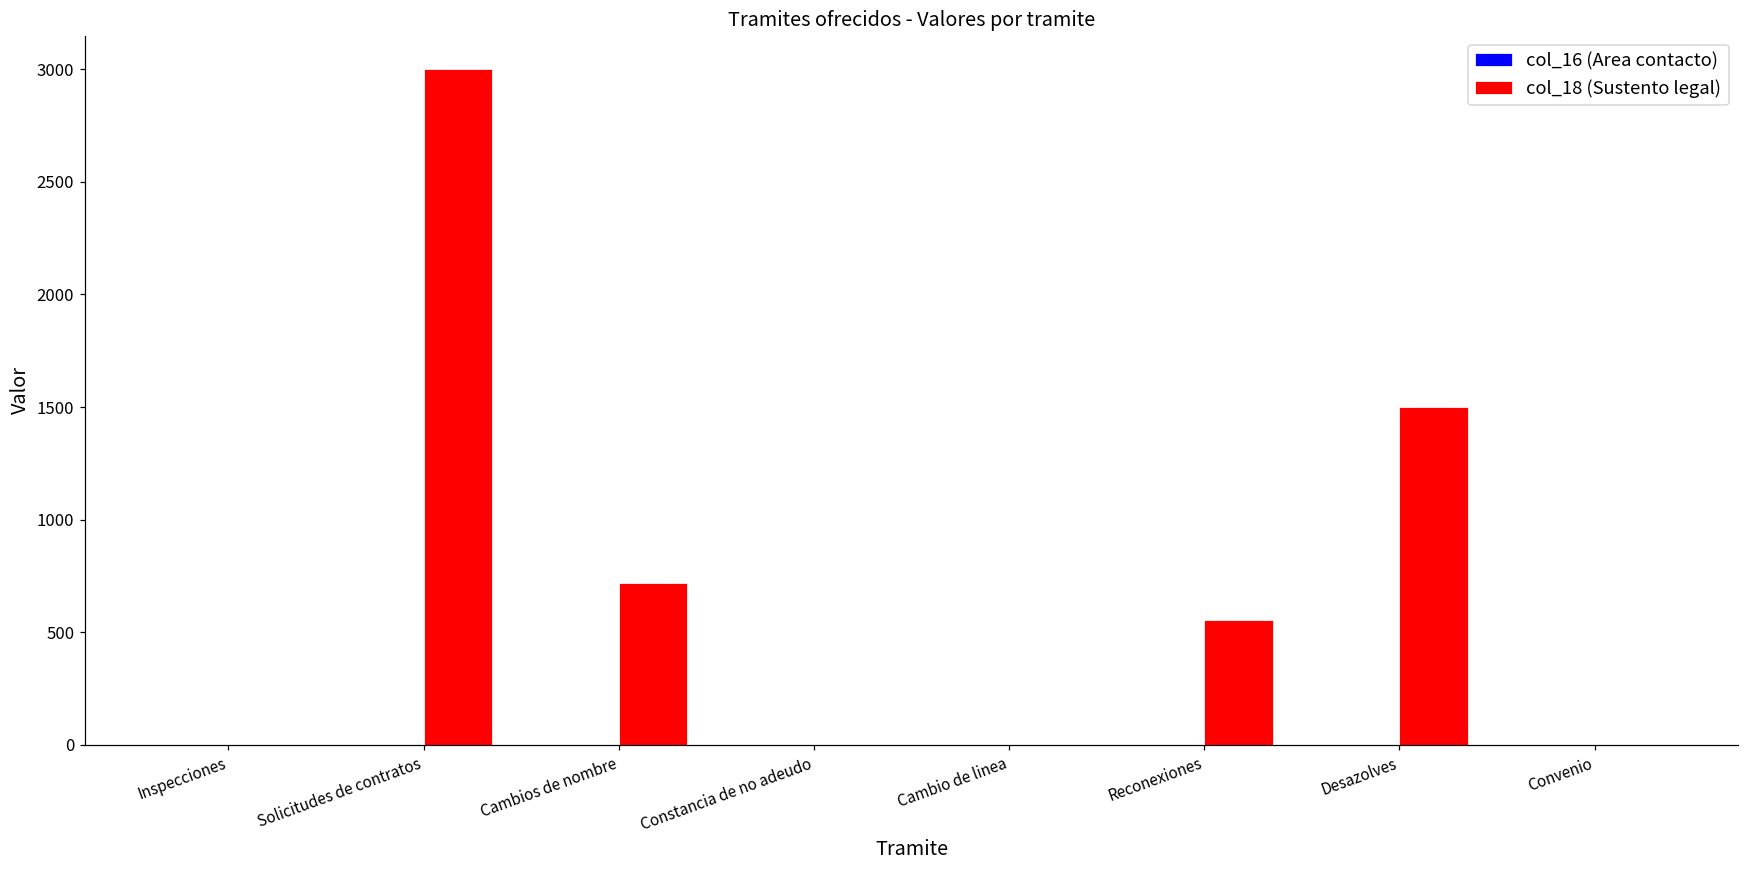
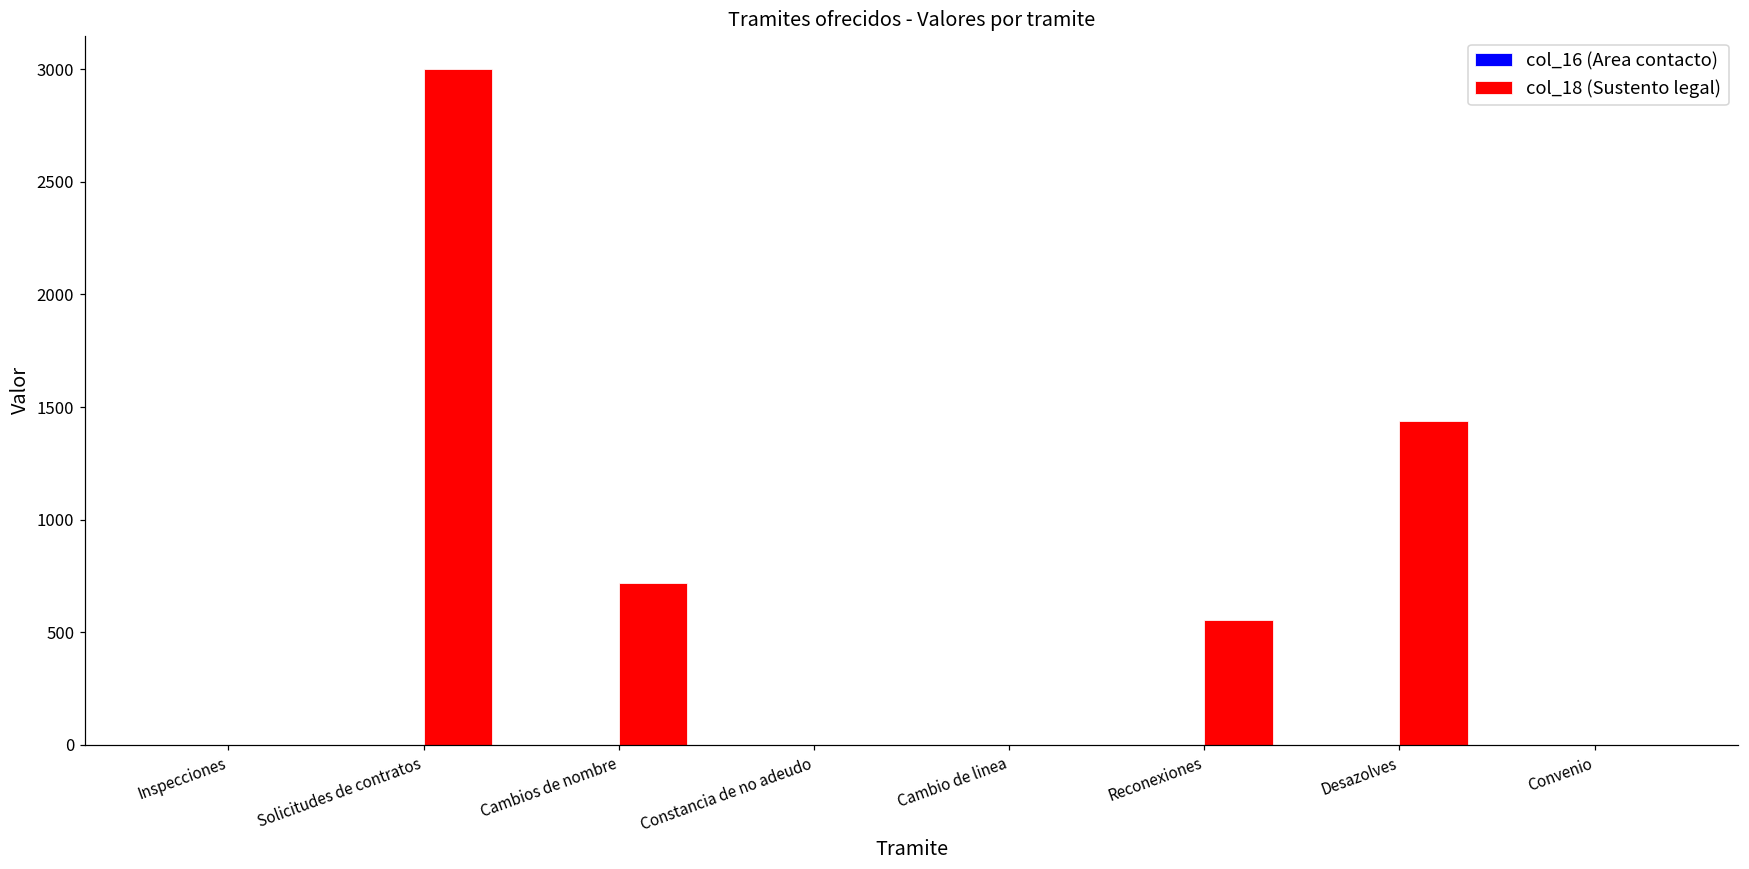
  {
    "col_18 (Sustento legal)": {
      "Inspecciones": 0,
      "Solicitudes de contratos": 3000,
      "Cambios de nombre": 720,
      "Constancia de no adeudo": 0,
      "Cambio de linea": 0,
      "Reconexiones": 550,
-     "Desazolves": 1500,
+     "Desazolves": 1440,
      "Convenio": 0
    }
  }
